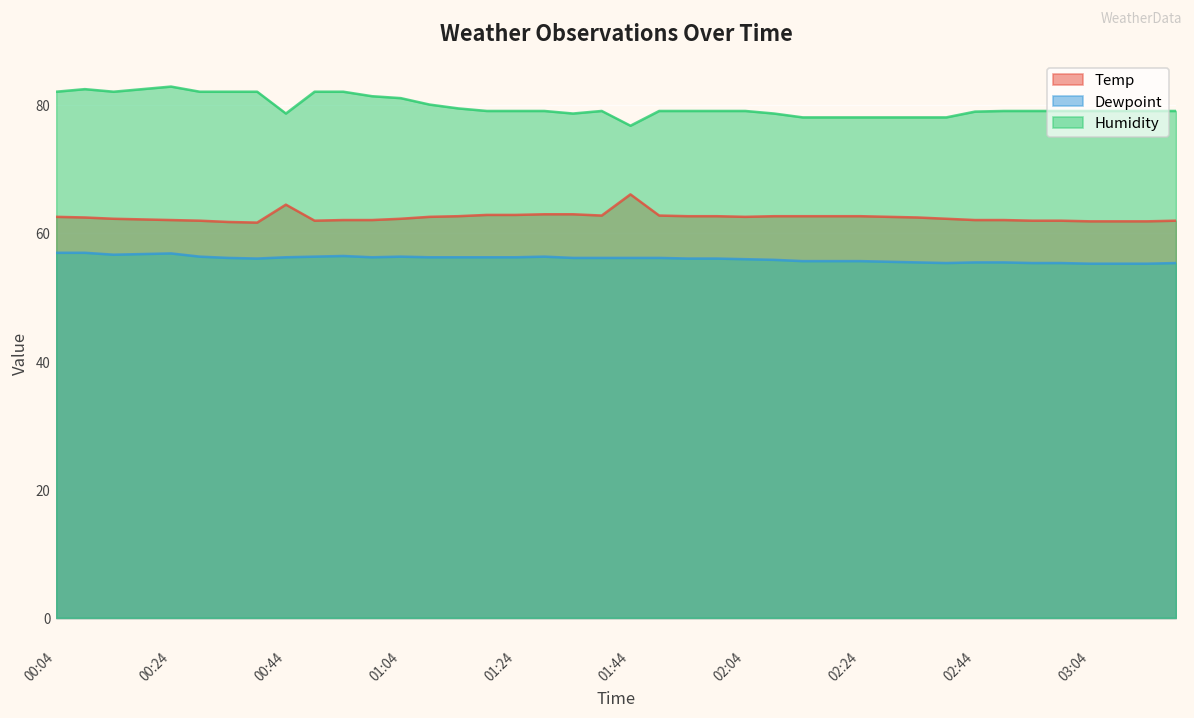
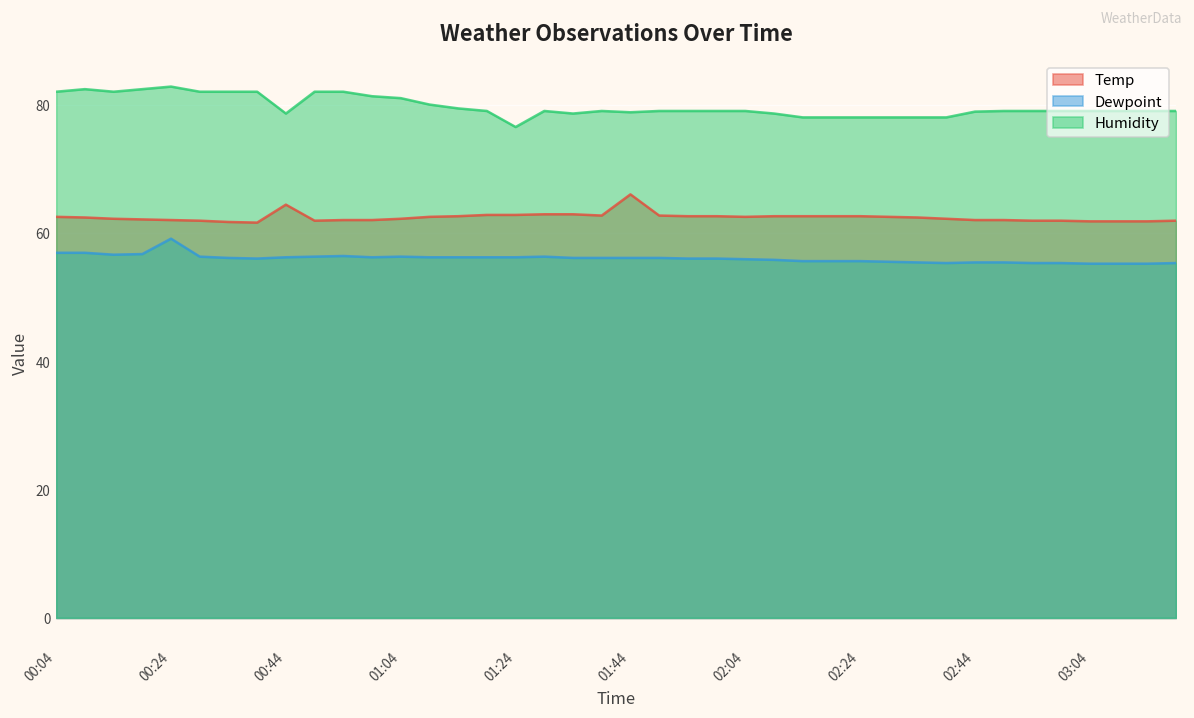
  {
    "Temp": {
      "00:04": 63,
      "00:24": 62,
      "00:44": 64,
      "01:04": 62,
      "01:24": 63,
      "01:44": 66,
      "02:04": 63,
      "02:24": 63,
      "02:44": 62,
      "03:04": 62
    },
    "Dewpoint": {
      "00:04": 57,
-     "00:24": 57,
+     "00:24": 59,
      "00:44": 56,
      "01:04": 56,
      "01:24": 56,
      "01:44": 56,
      "02:04": 56,
      "02:24": 56,
      "02:44": 55,
      "03:04": 55
    },
    "Humidity": {
      "00:04": 82,
      "00:24": 83,
      "00:44": 79,
      "01:04": 81,
-     "01:24": 79,
-     "01:44": 77,
+     "01:24": 77,
+     "01:44": 79,
      "02:04": 79,
      "02:24": 78,
      "02:44": 79
    }
  }
